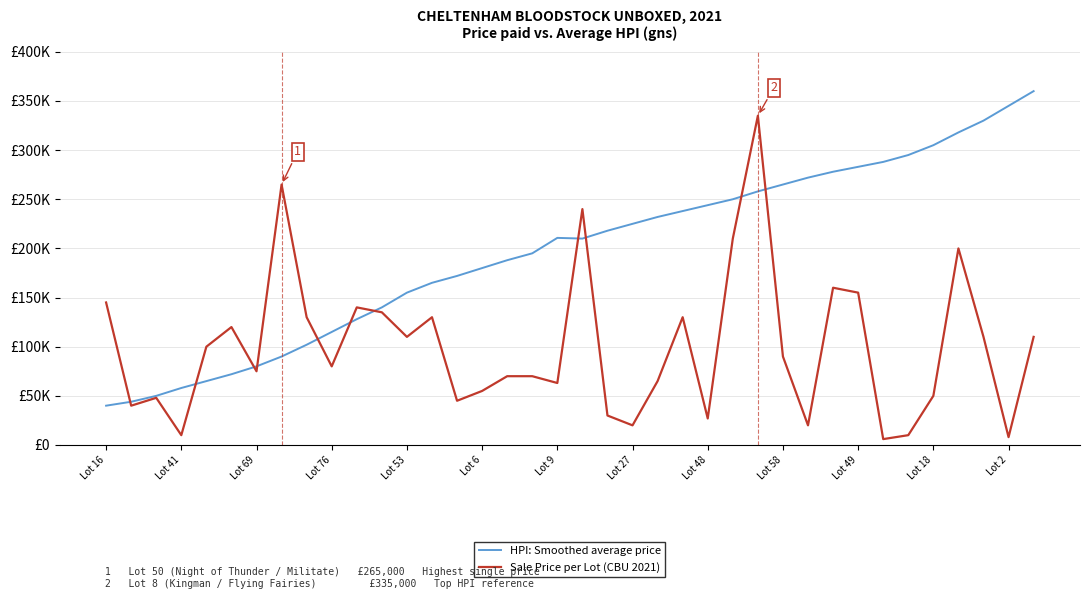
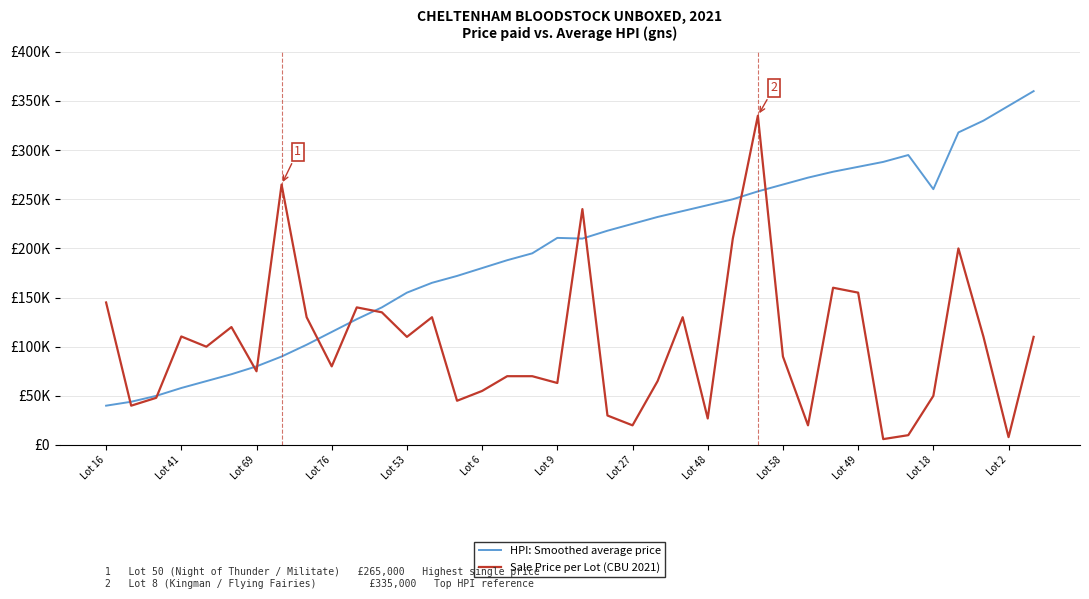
  {
    "HPI: Smoothed average price": {
      "Lot 16": "£40000",
      "Lot 41": "£60000",
      "Lot 69": "£80000",
      "Lot 76": "£120000",
      "Lot 53": "£160000",
      "Lot 6": "£180000",
      "Lot 9": "£210000",
      "Lot 27": "£230000",
      "Lot 48": "£240000",
      "Lot 58": "£270000",
      "Lot 49": "£280000",
-     "Lot 18": "£310000",
+     "Lot 18": "£260000",
      "Lot 2": "£350000"
    },
    "Sale Price per Lot (CBU 2021)": {
      "Lot 16": "£150000",
-     "Lot 41": "£10000",
+     "Lot 41": "£110000",
      "Lot 69": "£80000",
      "Lot 76": "£80000",
      "Lot 53": "£110000",
      "Lot 6": "£60000",
      "Lot 9": "£60000",
      "Lot 27": "£20000",
      "Lot 48": "£30000",
      "Lot 58": "£90000",
      "Lot 49": "£160000",
      "Lot 18": "£50000",
      "Lot 2": "£10000"
    }
  }
